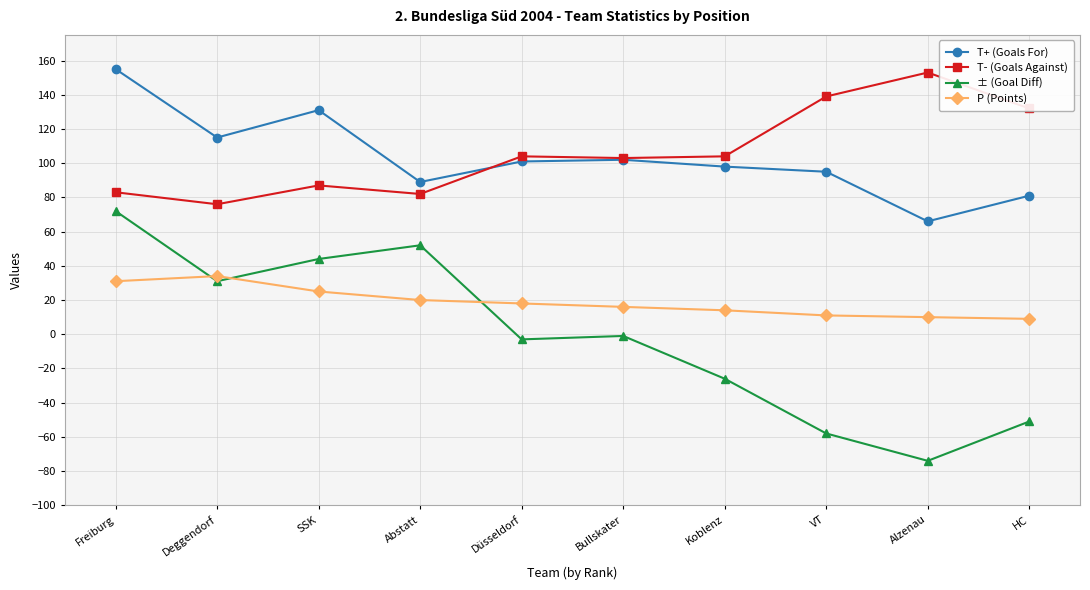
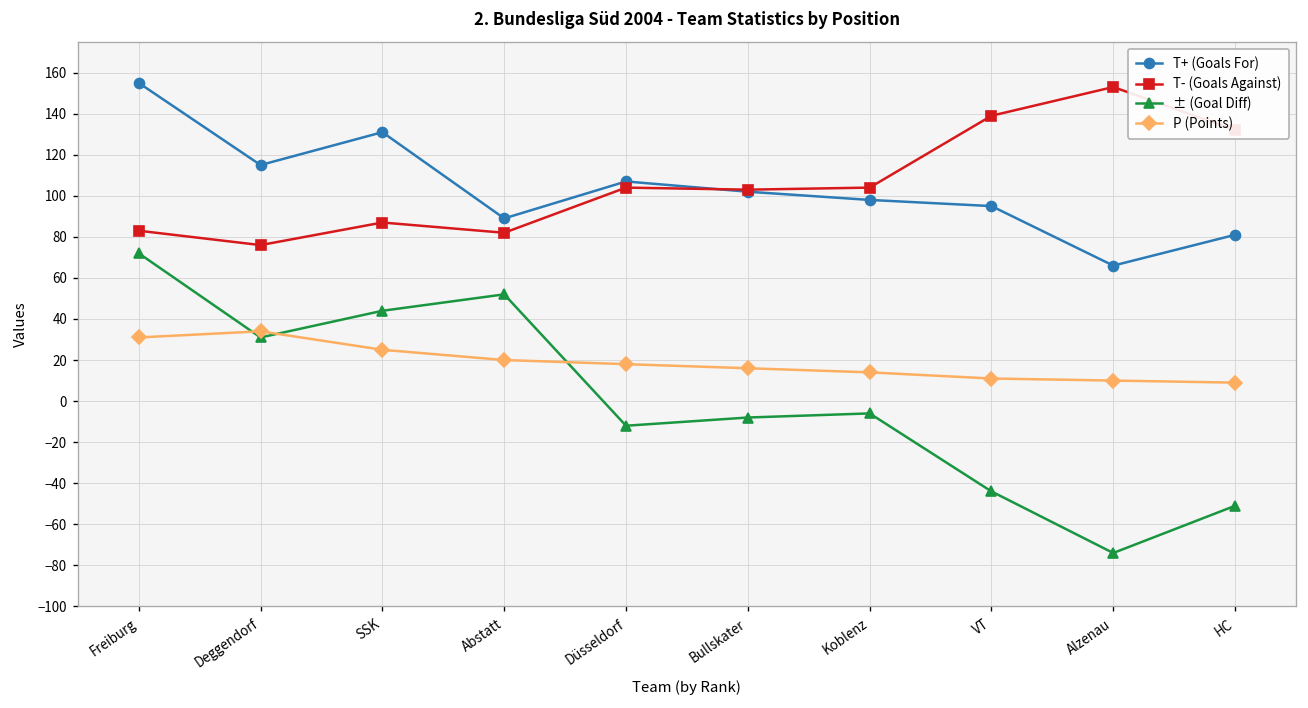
  {
    "T+ (Goals For)": {
      "Freiburg": 155,
      "Deggendorf": 115,
      "SSK": 131,
      "Abstatt": 89,
-     "Düsseldorf": 101,
+     "Düsseldorf": 107,
      "Koblenz": 98,
      "VT": 95,
      "Alzenau": 66,
      "HC": 81
    },
    "T- (Goals Against)": {
      "Freiburg": 83,
      "Deggendorf": 76,
      "SSK": 87,
      "Abstatt": 82,
      "Düsseldorf": 104,
      "Koblenz": 104,
      "VT": 139,
      "Alzenau": 153
    },
    "± (Goal Diff)": {
      "Freiburg": 72,
      "Deggendorf": 31,
      "SSK": 44,
      "Abstatt": 52,
-     "Düsseldorf": -3,
-     "Bullskater": -1,
-     "Koblenz": -26,
-     "VT": -58,
+     "Düsseldorf": -12,
+     "Bullskater": -8,
+     "Koblenz": -6,
+     "VT": -44,
      "Alzenau": -74,
      "HC": -51
    },
    "P (Points)": {
      "Freiburg": 31,
      "Deggendorf": 34,
      "SSK": 25,
      "Abstatt": 20,
      "Düsseldorf": 18,
      "Bullskater": 16,
      "Koblenz": 14,
      "VT": 11,
      "Alzenau": 10,
      "HC": 9
    }
  }
